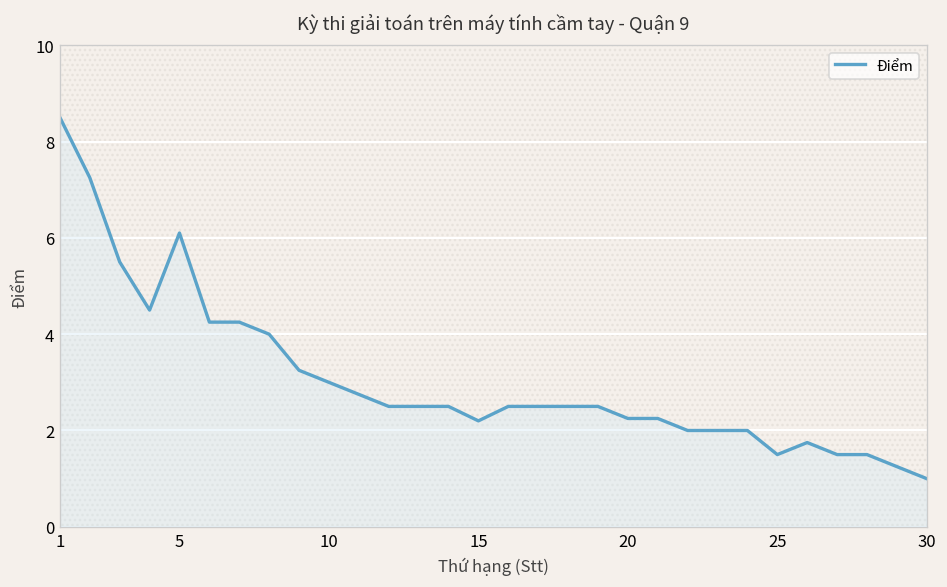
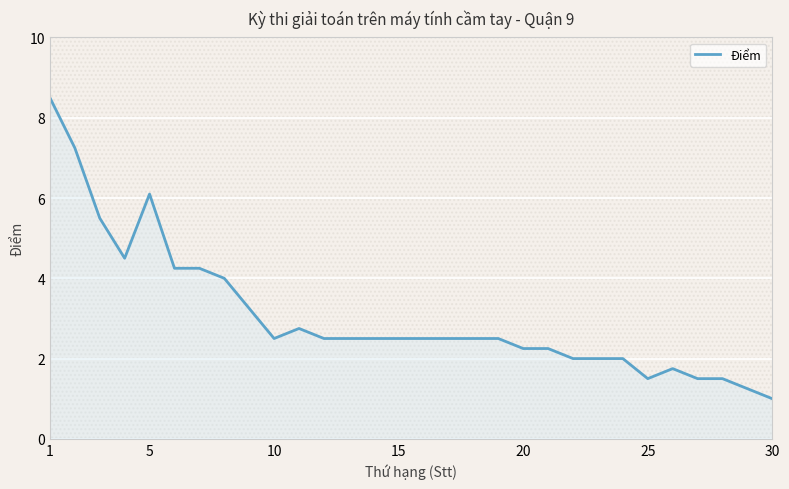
  {
    "1": 8.5,
    "5": 6.1,
-   "10": 3.0,
-   "15": 2.2,
+   "10": 2.5,
+   "15": 2.5,
    "20": 2.3,
    "25": 1.5,
    "30": 1.0
  }
